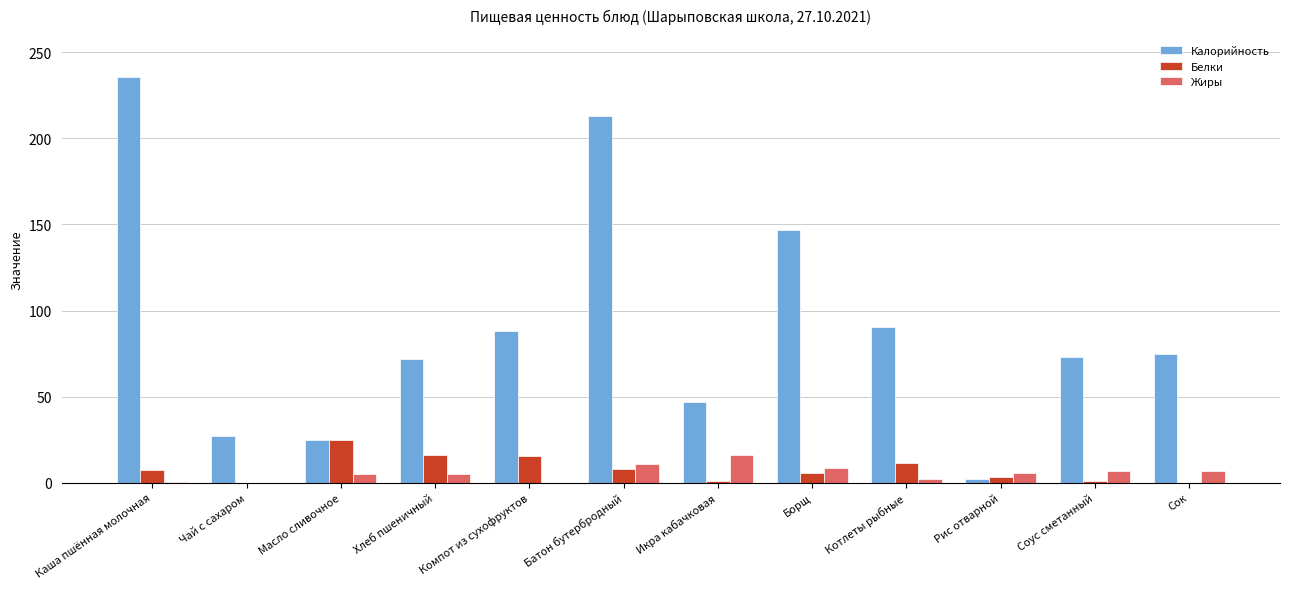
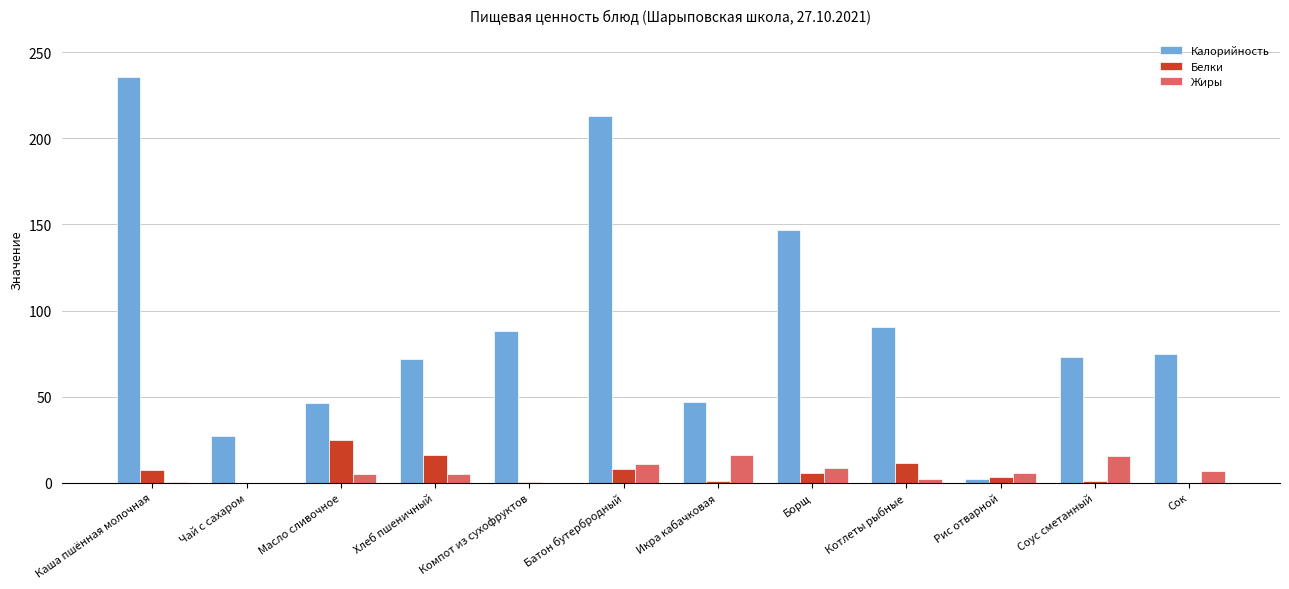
  {
    "Калорийность": {
      "Каша пшённая молочная": 236,
      "Чай с сахаром": 27,
-     "Масло сливочное": 25,
+     "Масло сливочное": 46,
      "Хлеб пшеничный": 72,
      "Компот из сухофруктов": 88,
      "Батон бутербродный": 213,
      "Икра кабачковая": 47,
      "Борщ": 147,
      "Котлеты рыбные": 91,
      "Рис отварной": 2,
      "Соус сметанный": 73,
      "Сок": 75
    },
    "Белки": {
      "Каша пшённая молочная": 7,
      "Чай с сахаром": 0,
      "Масло сливочное": 25,
      "Хлеб пшеничный": 16,
-     "Компот из сухофруктов": 16,
+     "Компот из сухофруктов": 0,
      "Батон бутербродный": 8,
      "Борщ": 6,
      "Котлеты рыбные": 12,
      "Рис отварной": 3
    },
    "Жиры": {
      "Чай с сахаром": 0,
      "Масло сливочное": 5,
      "Хлеб пшеничный": 5,
      "Компот из сухофруктов": 0,
      "Батон бутербродный": 11,
      "Икра кабачковая": 16,
      "Борщ": 9,
      "Котлеты рыбные": 2,
      "Рис отварной": 5,
-     "Соус сметанный": 7,
+     "Соус сметанный": 15,
      "Сок": 7
    }
  }
